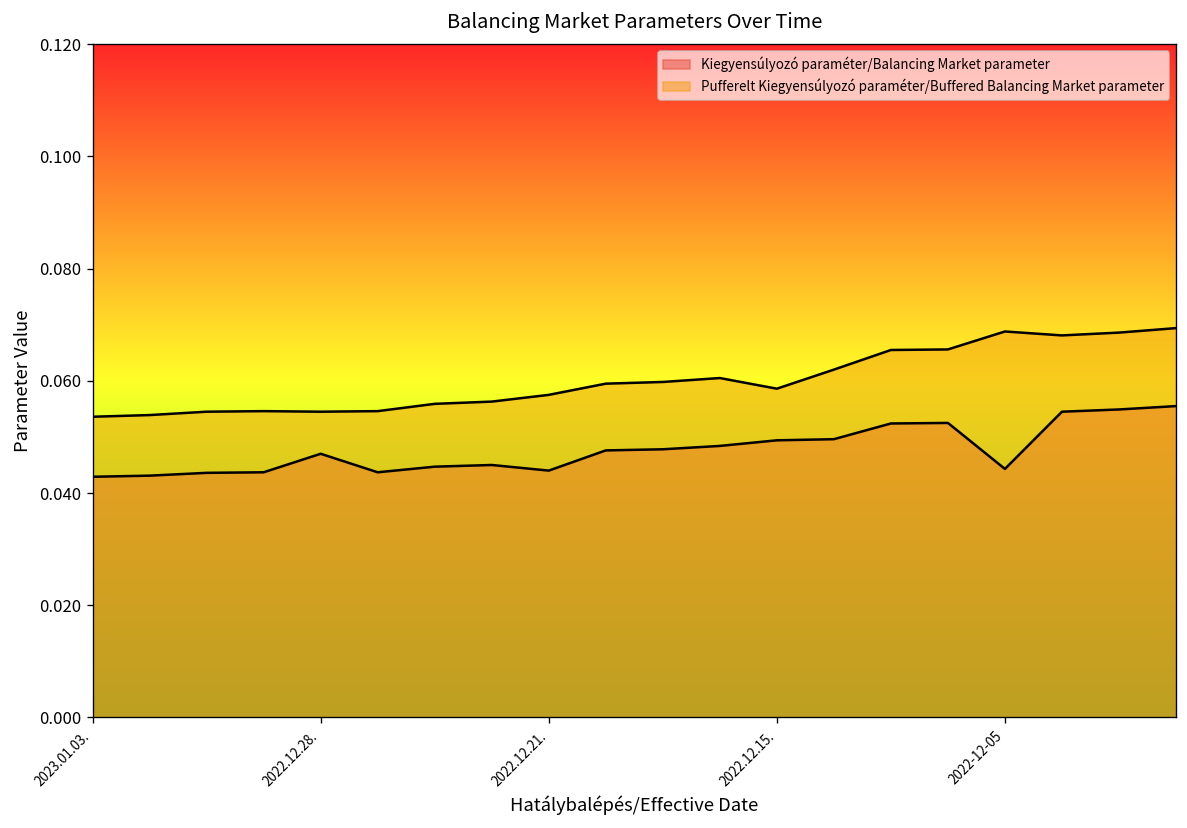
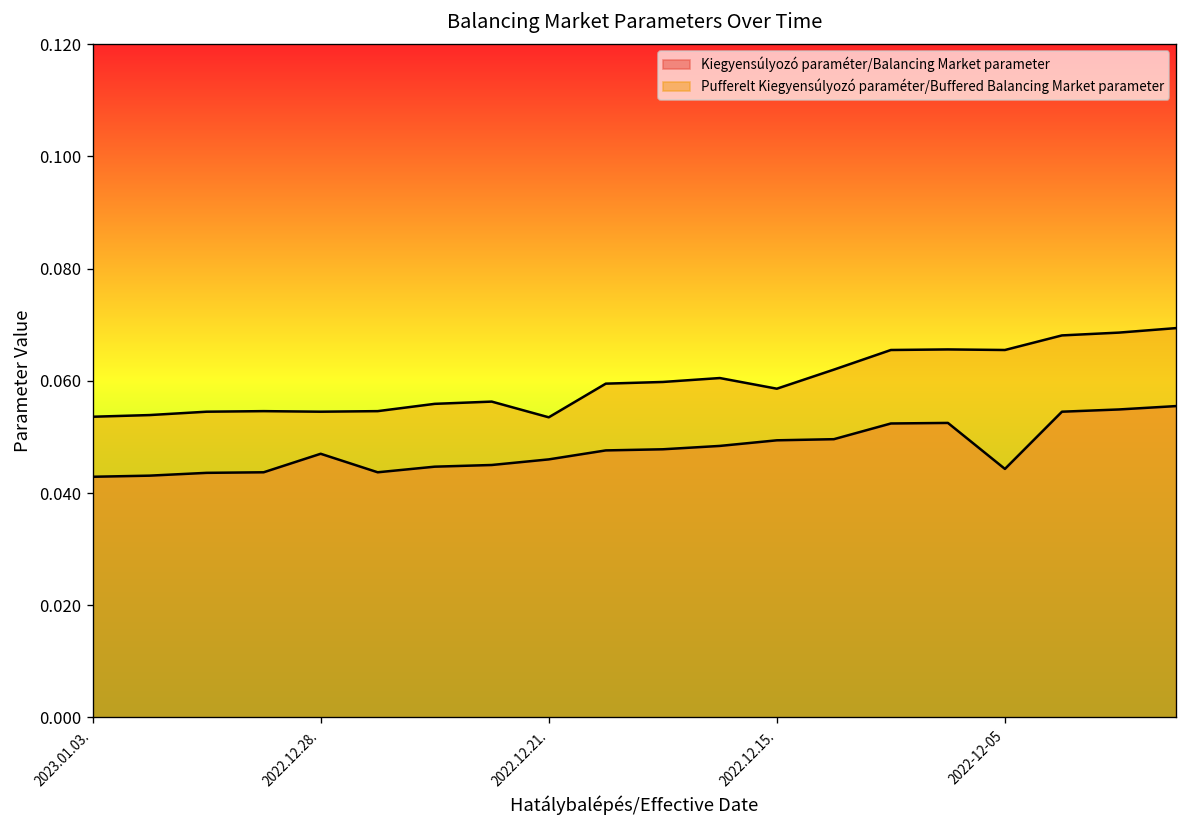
  {
    "Kiegyensúlyozó paraméter/Balancing Market parameter": {
      "2023.01.03.": 0.043,
      "2022.12.28.": 0.047,
-     "2022.12.21.": 0.044,
+     "2022.12.21.": 0.046,
      "2022.12.15.": 0.049,
      "2022-12-05": 0.044
    },
    "Pufferelt Kiegyensúlyozó paraméter/Buffered Balancing Market parameter": {
      "2023.01.03.": 0.054,
      "2022.12.28.": 0.055,
-     "2022.12.21.": 0.058,
+     "2022.12.21.": 0.054,
      "2022.12.15.": 0.059,
-     "2022-12-05": 0.069
+     "2022-12-05": 0.066
    }
  }
